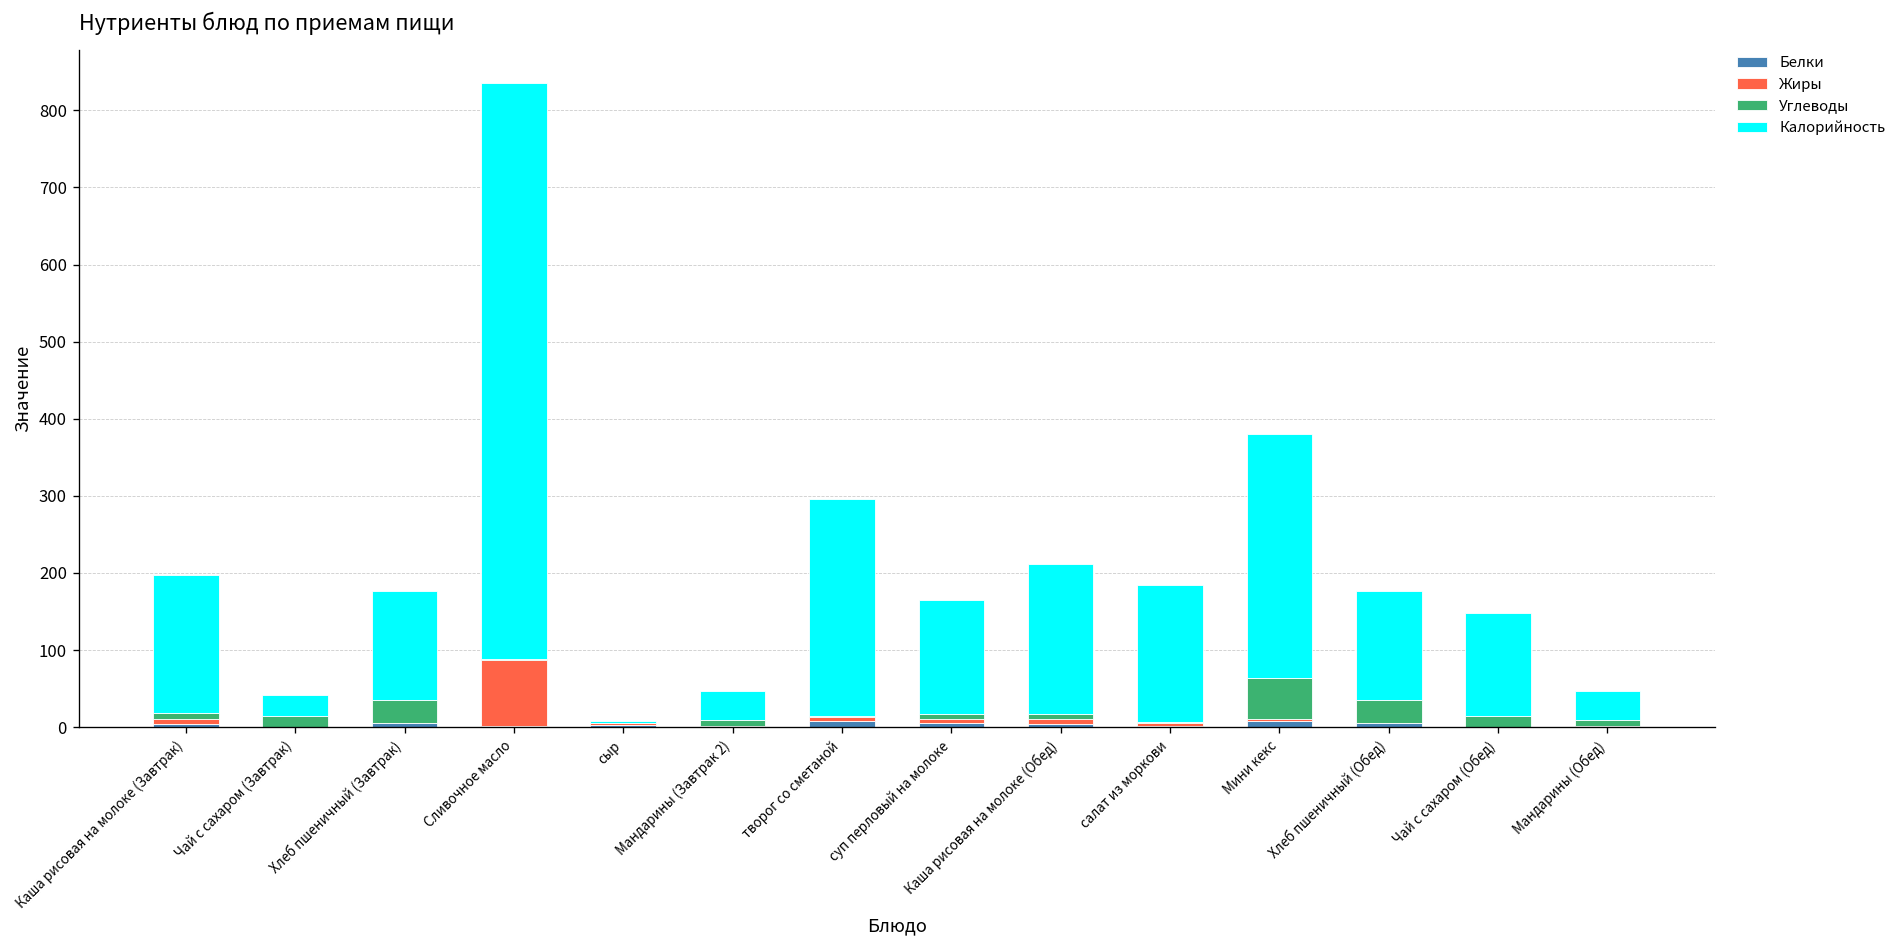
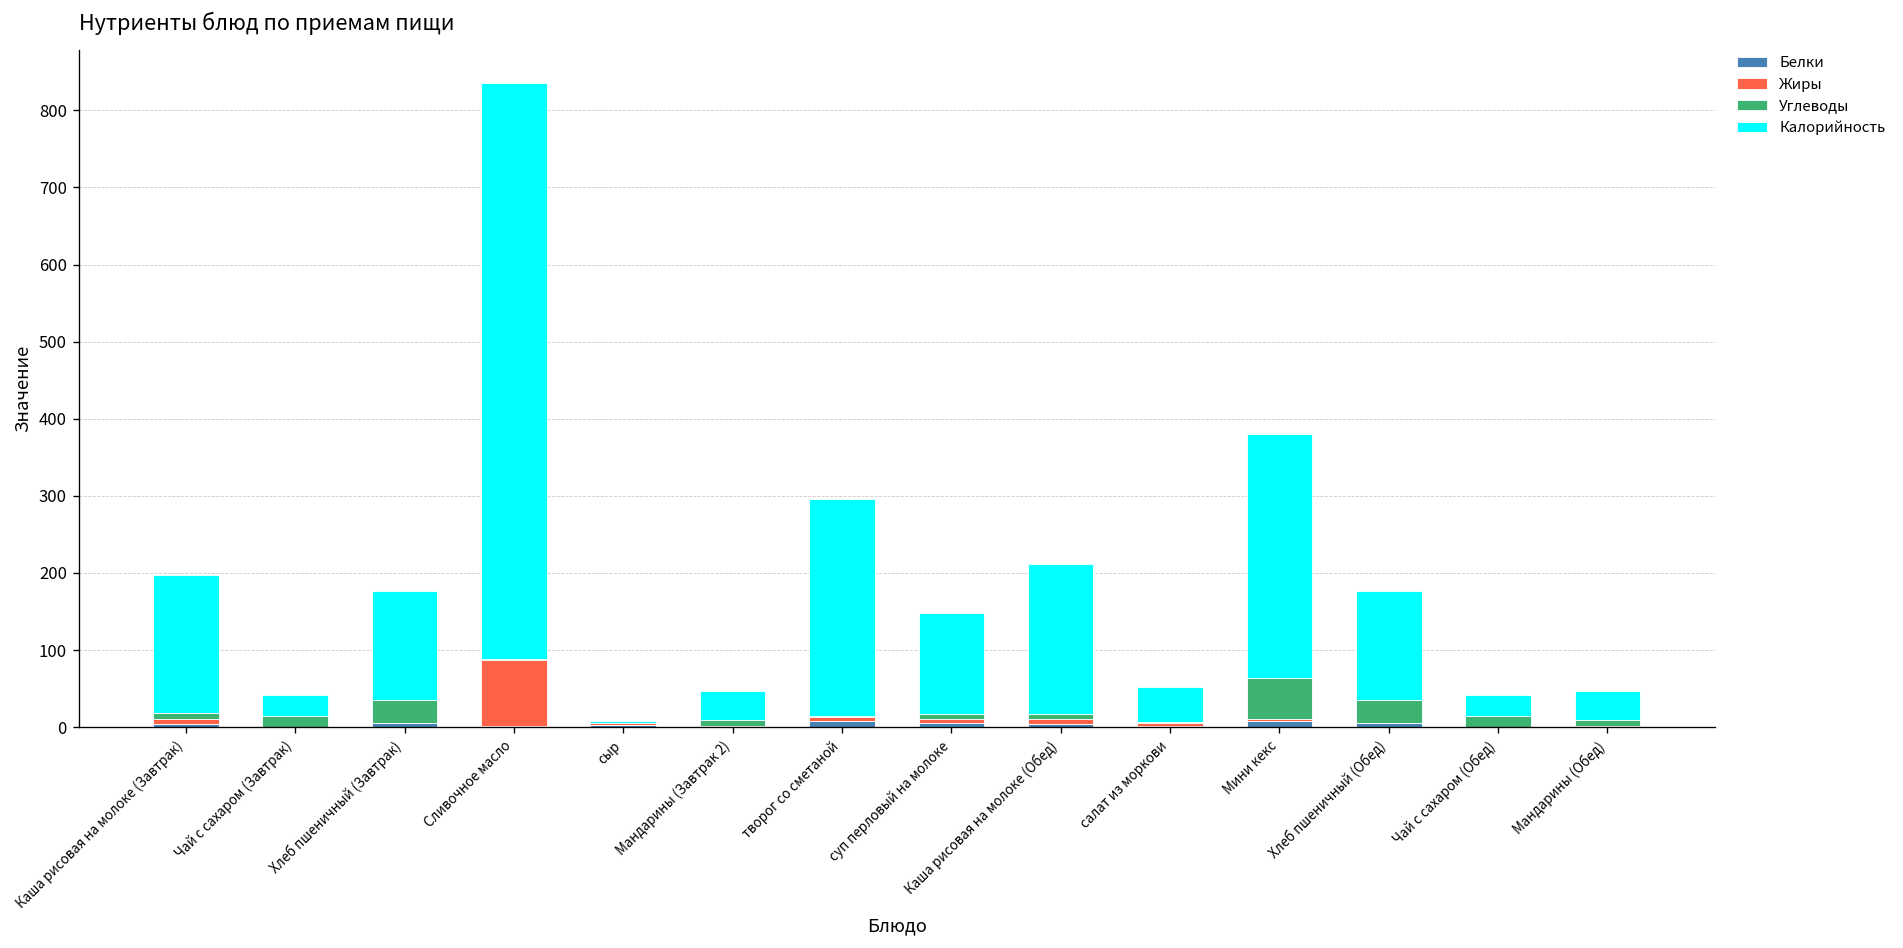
  {
    "Белки": {
      "Каша рисовая на молоке (Завтрак)": 0,
      "Чай с сахаром (Завтрак)": 0,
      "Хлеб пшеничный (Завтрак)": 10,
      "творог со сметаной": 10,
      "суп перловый на молоке": 10,
      "Каша рисовая на молоке (Обед)": 0,
      "Мини кекс": 10,
      "Хлеб пшеничный (Обед)": 10,
      "Чай с сахаром (Обед)": 0
    },
    "Жиры": {
      "Каша рисовая на молоке (Завтрак)": 10,
      "Чай с сахаром (Завтрак)": 0,
      "Хлеб пшеничный (Завтрак)": 0,
      "Сливочное масло": 90,
      "Мандарины (Завтрак 2)": 0,
      "творог со сметаной": 10,
      "суп перловый на молоке": 10,
      "Каша рисовая на молоке (Обед)": 10,
      "салат из моркови": 0,
      "Хлеб пшеничный (Обед)": 0,
      "Чай с сахаром (Обед)": 0,
      "Мандарины (Обед)": 0
    },
    "Углеводы": {
      "Каша рисовая на молоке (Завтрак)": 10,
      "Чай с сахаром (Завтрак)": 10,
      "Хлеб пшеничный (Завтрак)": 30,
      "сыр": 0,
      "Мандарины (Завтрак 2)": 10,
      "суп перловый на молоке": 10,
      "Каша рисовая на молоке (Обед)": 10,
      "Мини кекс": 50,
      "Хлеб пшеничный (Обед)": 30,
      "Чай с сахаром (Обед)": 10,
      "Мандарины (Обед)": 10
    },
    "Калорийность": {
      "Каша рисовая на молоке (Завтрак)": 180,
      "Чай с сахаром (Завтрак)": 30,
      "Хлеб пшеничный (Завтрак)": 140,
      "Сливочное масло": 750,
      "Мандарины (Завтрак 2)": 40,
      "творог со сметаной": 280,
-     "суп перловый на молоке": 150,
+     "суп перловый на молоке": 130,
      "Каша рисовая на молоке (Обед)": 190,
-     "салат из моркови": 180,
+     "салат из моркови": 50,
      "Мини кекс": 320,
      "Хлеб пшеничный (Обед)": 140,
-     "Чай с сахаром (Обед)": 130,
+     "Чай с сахаром (Обед)": 30,
      "Мандарины (Обед)": 40
    }
  }
